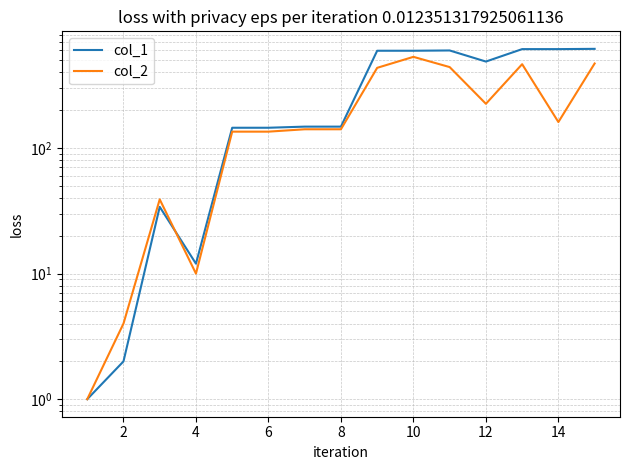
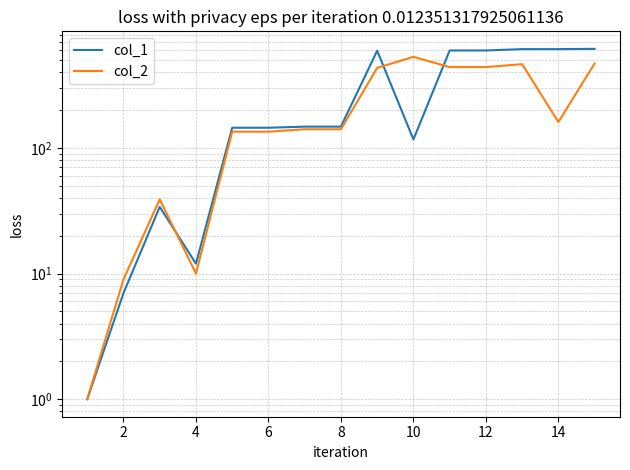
  {
    "col_1": {
-     "2": 2,
+     "2": 7,
      "4": 12,
      "6": 150,
      "8": 150,
-     "10": 600,
-     "12": 490,
+     "10": 120,
+     "12": 600,
      "14": 600
    },
    "col_2": {
-     "2": 4,
+     "2": 9,
      "4": 10,
      "6": 140,
      "8": 140,
      "10": 530,
-     "12": 230,
+     "12": 440,
      "14": 160
    }
  }
